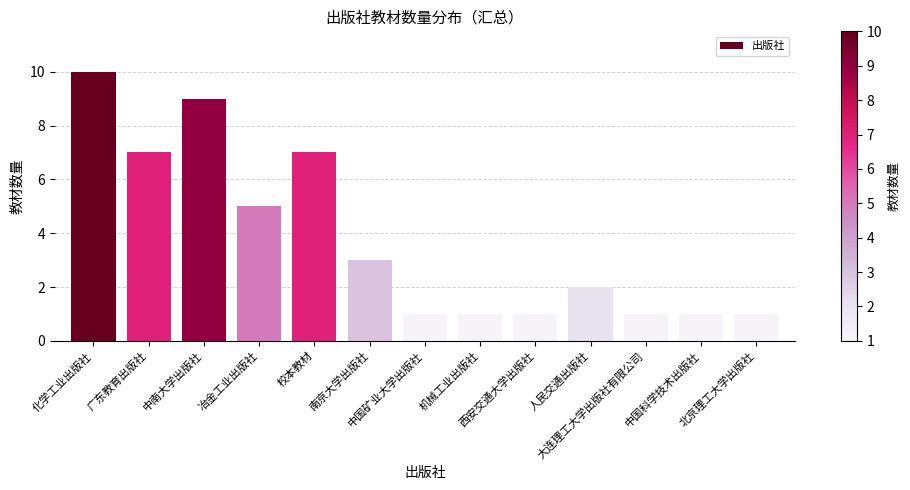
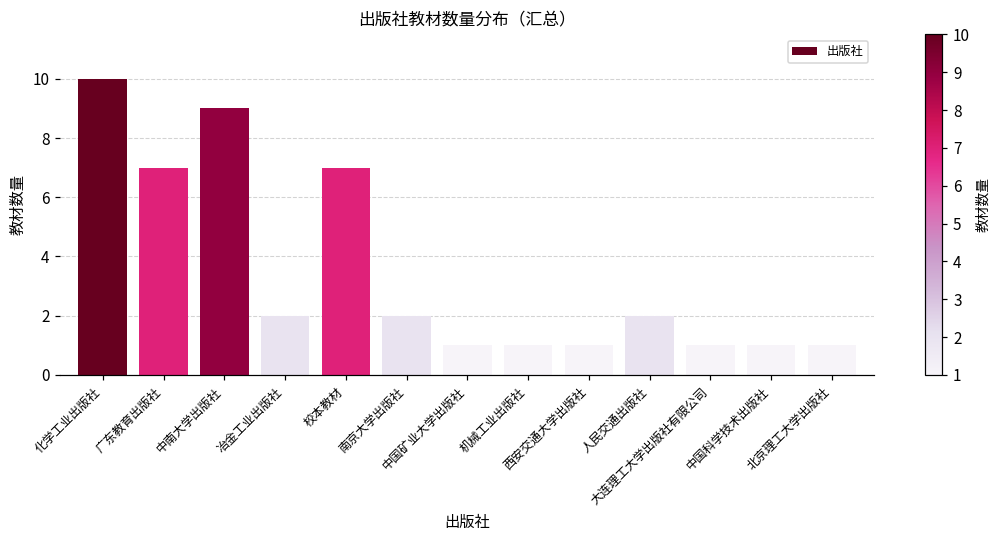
  {
    "化学工业出版社": 10,
    "广东教育出版社": 7,
    "中南大学出版社": 9,
-   "冶金工业出版社": 5,
+   "冶金工业出版社": 2,
    "校本教材": 7,
-   "南京大学出版社": 3,
+   "南京大学出版社": 2,
    "中国矿业大学出版社": 1,
    "机械工业出版社": 1,
    "西安交通大学出版社": 1,
    "人民交通出版社": 2,
    "大连理工大学出版社有限公司": 1,
    "中国科学技术出版社": 1,
    "北京理工大学出版社": 1
  }
